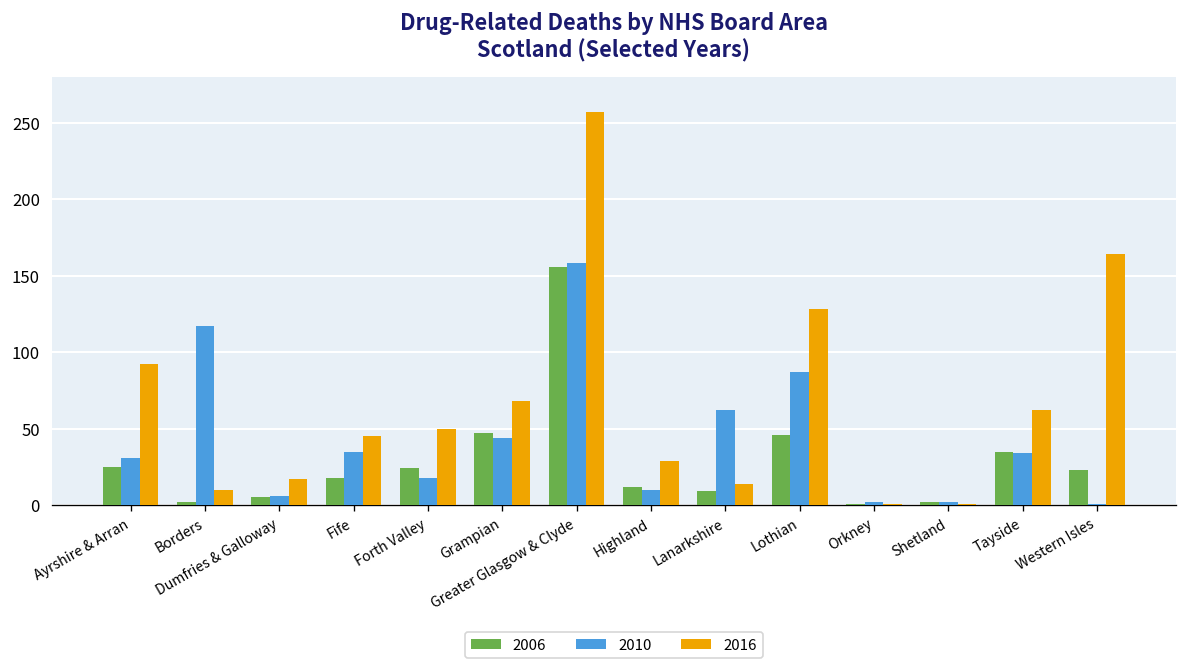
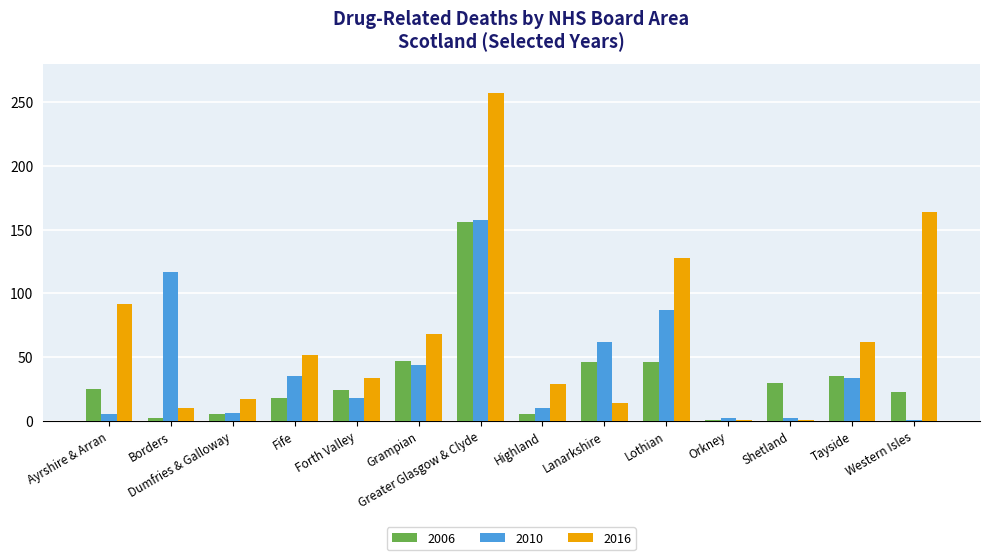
  {
    "2006": {
      "Ayrshire & Arran": 25,
      "Borders": 2,
      "Dumfries & Galloway": 5,
      "Fife": 18,
      "Forth Valley": 24,
      "Grampian": 47,
      "Greater Glasgow & Clyde": 156,
-     "Highland": 12,
-     "Lanarkshire": 9,
+     "Highland": 5,
+     "Lanarkshire": 46,
      "Lothian": 46,
-     "Shetland": 2,
+     "Shetland": 30,
      "Tayside": 35,
      "Western Isles": 23
    },
    "2010": {
-     "Ayrshire & Arran": 31,
+     "Ayrshire & Arran": 5,
      "Borders": 117,
      "Dumfries & Galloway": 6,
      "Fife": 35,
      "Forth Valley": 18,
      "Grampian": 44,
      "Greater Glasgow & Clyde": 158,
      "Highland": 10,
      "Lanarkshire": 62,
      "Lothian": 87,
      "Orkney": 2,
      "Shetland": 2,
      "Tayside": 34
    },
    "2016": {
      "Ayrshire & Arran": 92,
      "Borders": 10,
      "Dumfries & Galloway": 17,
-     "Fife": 45,
-     "Forth Valley": 50,
+     "Fife": 52,
+     "Forth Valley": 34,
      "Grampian": 68,
      "Greater Glasgow & Clyde": 257,
      "Highland": 29,
      "Lanarkshire": 14,
      "Lothian": 128,
      "Tayside": 62,
      "Western Isles": 164
    }
  }
